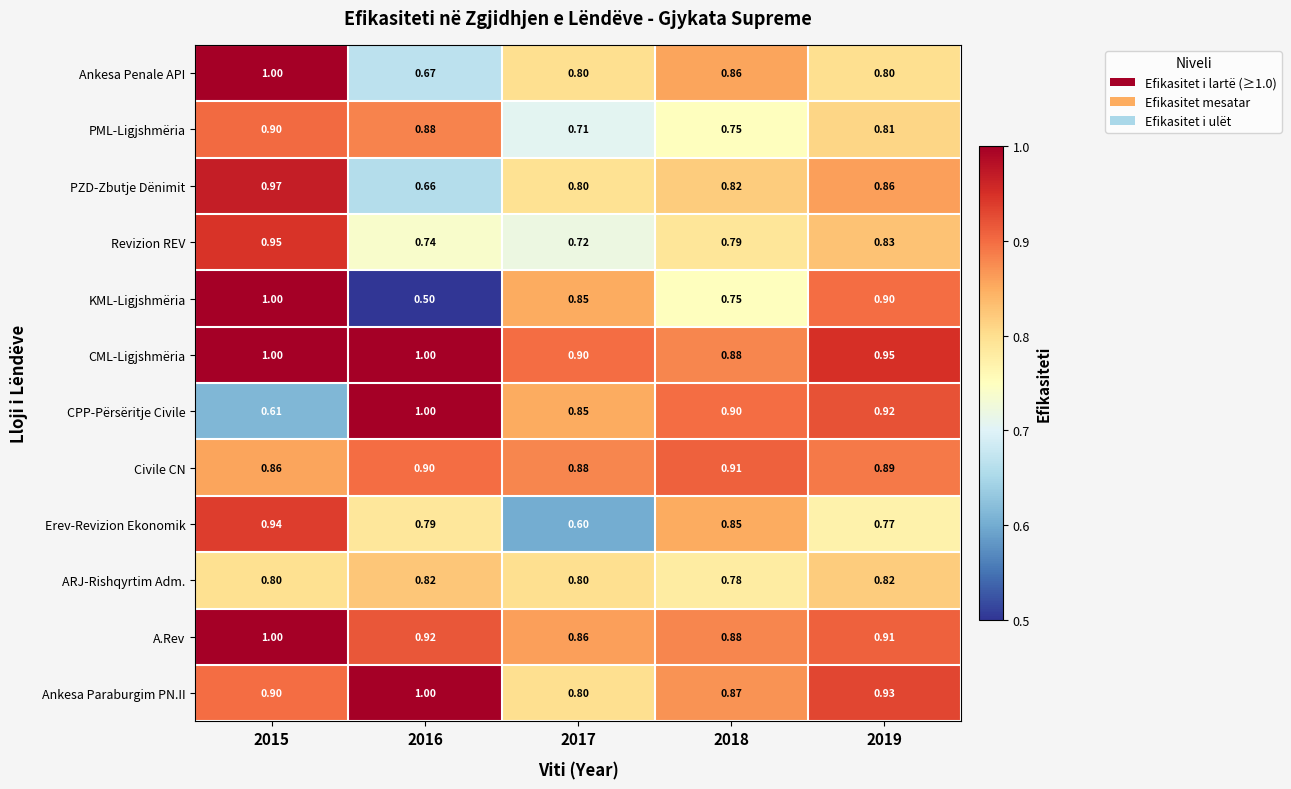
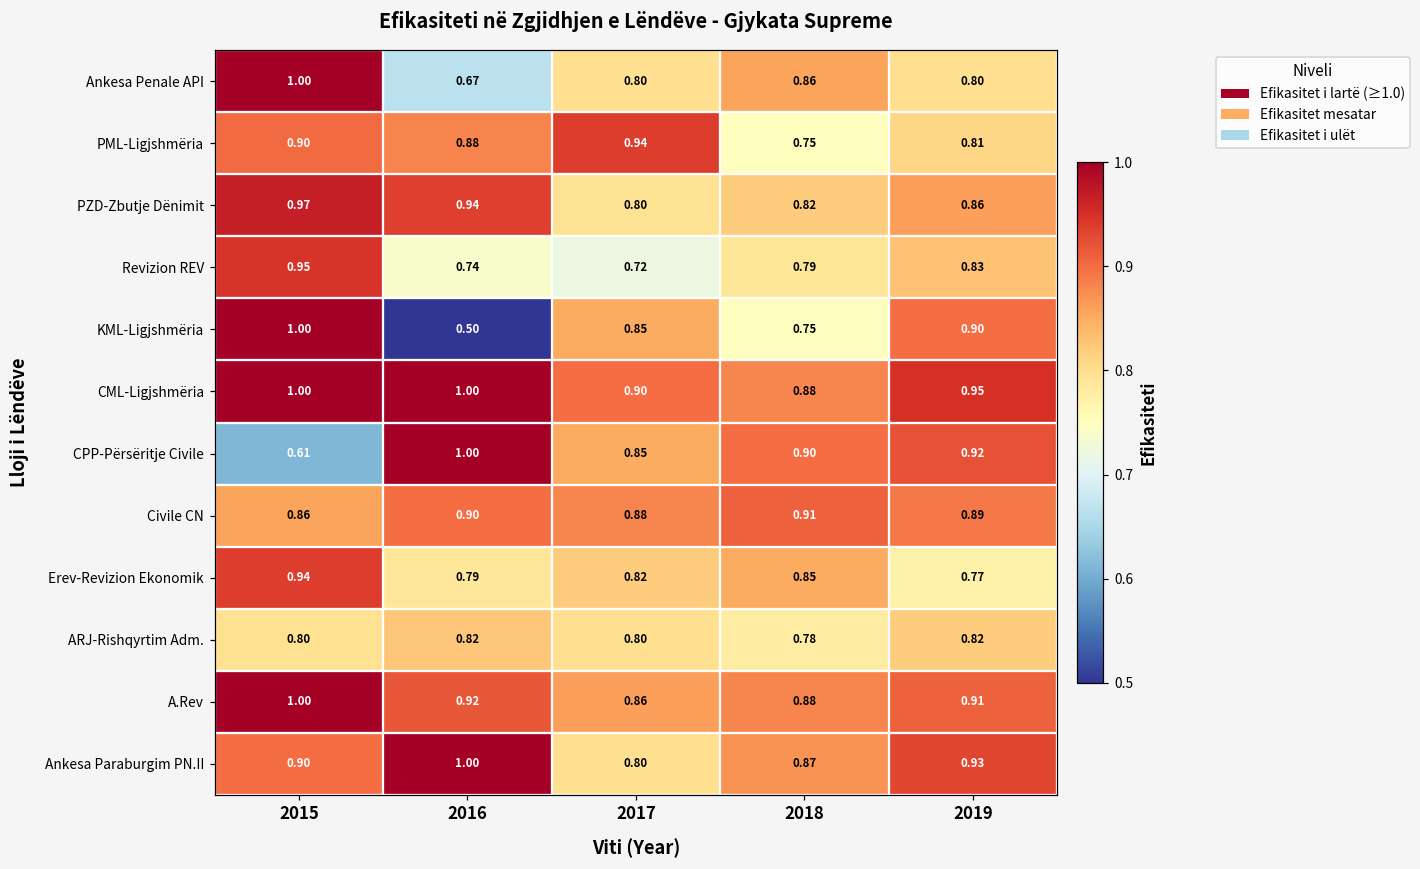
  {
    "Ankesa Penale API": {
      "2015": 1.00,
      "2016": 0.67,
      "2017": 0.80,
      "2018": 0.86,
      "2019": 0.80
    },
    "PML-Ligjshmëria": {
      "2015": 0.90,
      "2016": 0.88,
-     "2017": 0.71,
+     "2017": 0.94,
      "2018": 0.75,
      "2019": 0.81
    },
    "PZD-Zbutje Dënimit": {
      "2015": 0.97,
-     "2016": 0.66,
+     "2016": 0.94,
      "2017": 0.80,
      "2018": 0.82,
      "2019": 0.86
    },
    "Revizion REV": {
      "2015": 0.95,
      "2016": 0.74,
      "2017": 0.72,
      "2018": 0.79,
      "2019": 0.83
    },
    "KML-Ligjshmëria": {
      "2015": 1.00,
      "2016": 0.50,
      "2017": 0.85,
      "2018": 0.75,
      "2019": 0.90
    },
    "CML-Ligjshmëria": {
      "2015": 1.00,
      "2016": 1.00,
      "2017": 0.90,
      "2018": 0.88,
      "2019": 0.95
    },
    "CPP-Përsëritje Civile": {
      "2015": 0.61,
      "2016": 1.00,
      "2017": 0.85,
      "2018": 0.90,
      "2019": 0.92
    },
    "Civile CN": {
      "2015": 0.86,
      "2016": 0.90,
      "2017": 0.88,
      "2018": 0.91,
      "2019": 0.89
    },
    "Erev-Revizion Ekonomik": {
      "2015": 0.94,
      "2016": 0.79,
-     "2017": 0.60,
+     "2017": 0.82,
      "2018": 0.85,
      "2019": 0.77
    },
    "ARJ-Rishqyrtim Adm.": {
      "2015": 0.80,
      "2016": 0.82,
      "2017": 0.80,
      "2018": 0.78,
      "2019": 0.82
    },
    "A.Rev": {
      "2015": 1.00,
      "2016": 0.92,
      "2017": 0.86,
      "2018": 0.88,
      "2019": 0.91
    },
    "Ankesa Paraburgim PN.II": {
      "2015": 0.90,
      "2016": 1.00,
      "2017": 0.80,
      "2018": 0.87,
      "2019": 0.93
    }
  }
